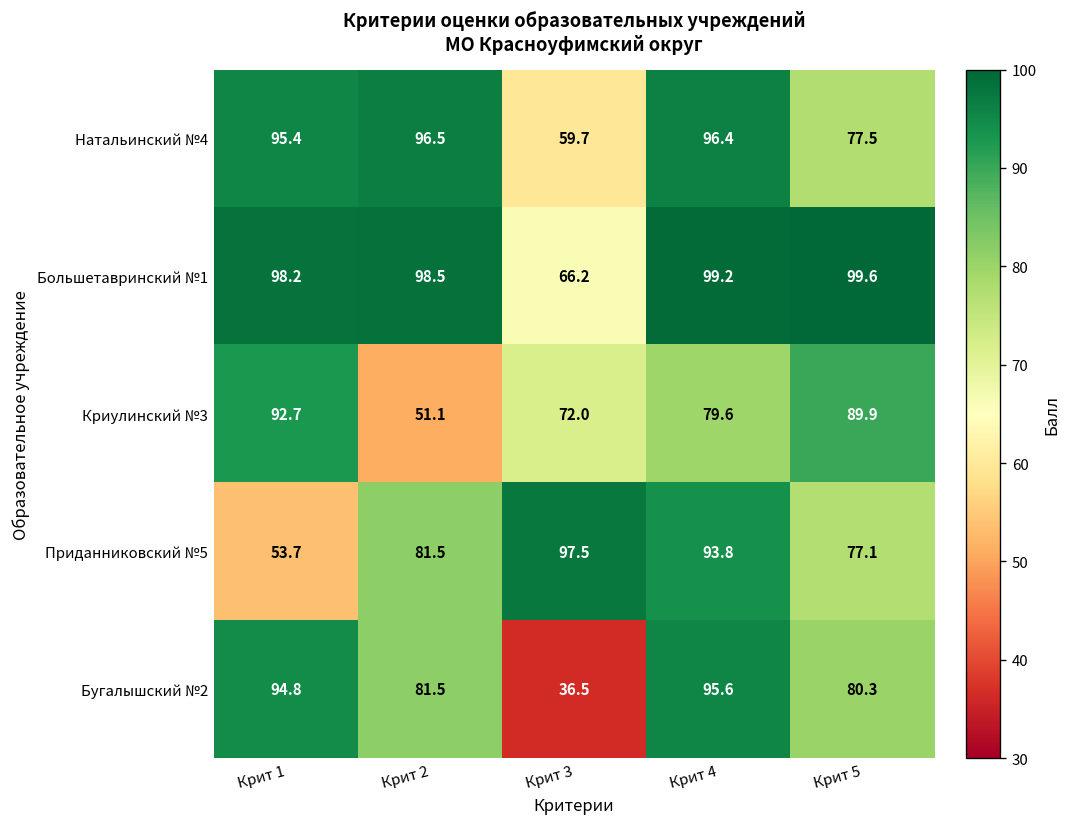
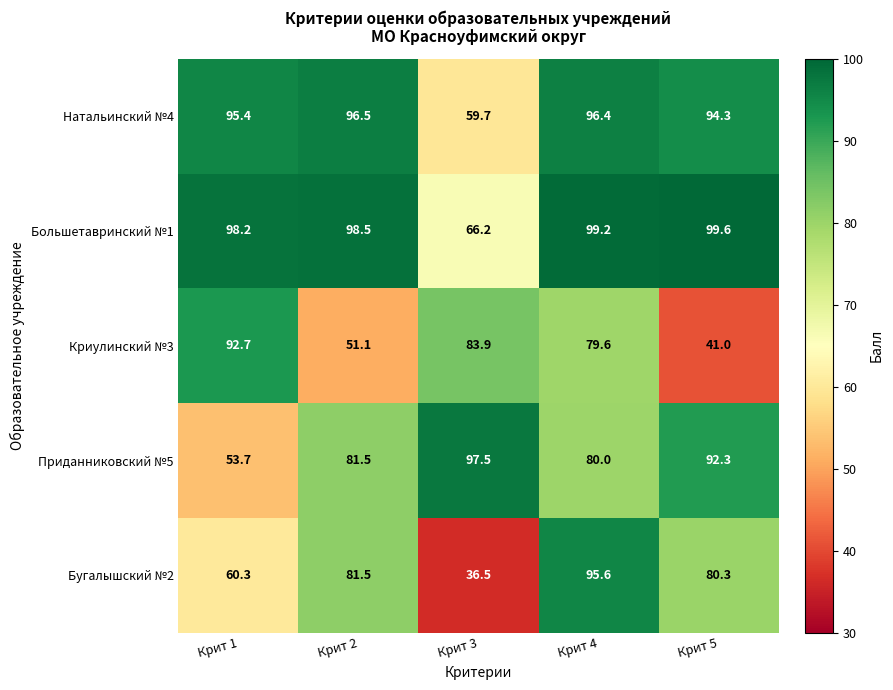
  {
    "Натальинский №4": {
      "Крит 1": 95.4,
      "Крит 2": 96.5,
      "Крит 3": 59.7,
      "Крит 4": 96.4,
-     "Крит 5": 77.5
+     "Крит 5": 94.3
    },
    "Большетавринский №1": {
      "Крит 1": 98.2,
      "Крит 2": 98.5,
      "Крит 3": 66.2,
      "Крит 4": 99.2,
      "Крит 5": 99.6
    },
    "Криулинский №3": {
      "Крит 1": 92.7,
      "Крит 2": 51.1,
-     "Крит 3": 72.0,
+     "Крит 3": 83.9,
      "Крит 4": 79.6,
-     "Крит 5": 89.9
+     "Крит 5": 41.0
    },
    "Приданниковский №5": {
      "Крит 1": 53.7,
      "Крит 2": 81.5,
      "Крит 3": 97.5,
-     "Крит 4": 93.8,
-     "Крит 5": 77.1
+     "Крит 4": 80.0,
+     "Крит 5": 92.3
    },
    "Бугалышский №2": {
-     "Крит 1": 94.8,
+     "Крит 1": 60.3,
      "Крит 2": 81.5,
      "Крит 3": 36.5,
      "Крит 4": 95.6,
      "Крит 5": 80.3
    }
  }
